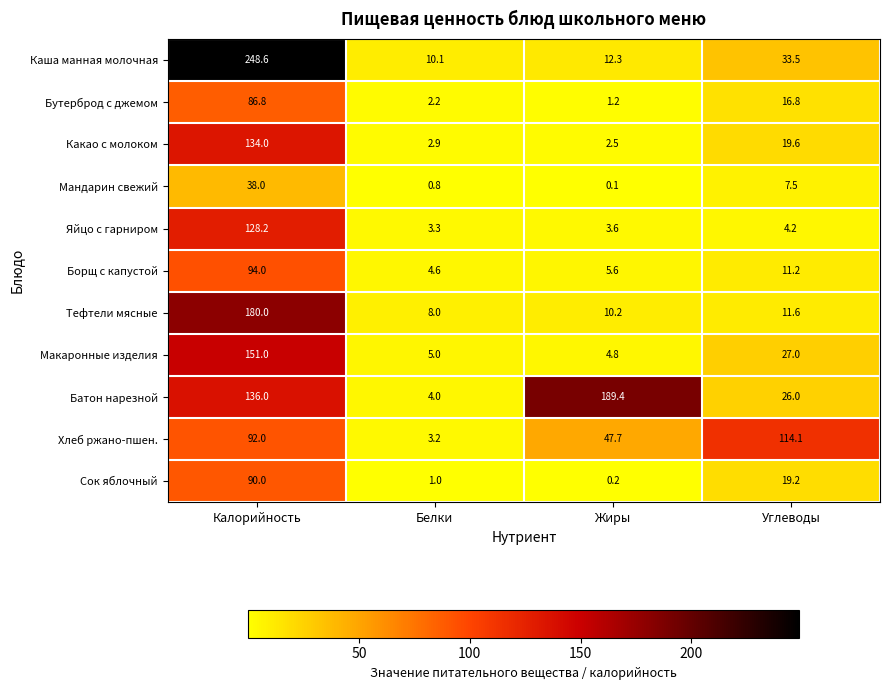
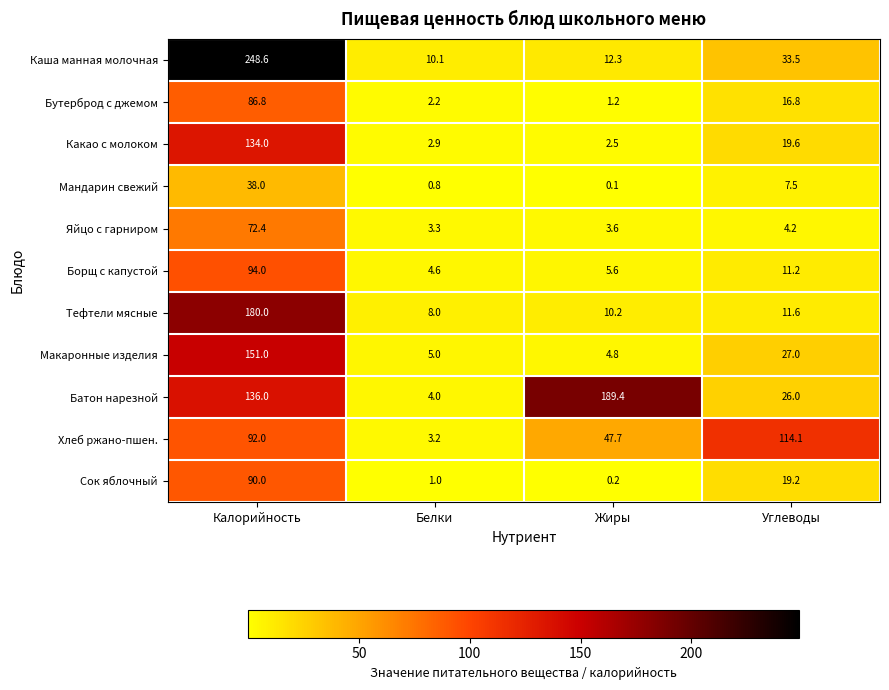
  {
    "Каша манная молочная": {
      "Калорийность": 248.6,
      "Белки": 10.1,
      "Жиры": 12.3,
      "Углеводы": 33.5
    },
    "Бутерброд с джемом": {
      "Калорийность": 86.8,
      "Белки": 2.2,
      "Жиры": 1.2,
      "Углеводы": 16.8
    },
    "Какао с молоком": {
      "Калорийность": 134.0,
      "Белки": 2.9,
      "Жиры": 2.5,
      "Углеводы": 19.6
    },
    "Мандарин свежий": {
      "Калорийность": 38.0,
      "Белки": 0.8,
      "Жиры": 0.1,
      "Углеводы": 7.5
    },
    "Яйцо с гарниром": {
-     "Калорийность": 128.2,
+     "Калорийность": 72.4,
      "Белки": 3.3,
      "Жиры": 3.6,
      "Углеводы": 4.2
    },
    "Борщ с капустой": {
      "Калорийность": 94.0,
      "Белки": 4.6,
      "Жиры": 5.6,
      "Углеводы": 11.2
    },
    "Тефтели мясные": {
      "Калорийность": 180.0,
      "Белки": 8.0,
      "Жиры": 10.2,
      "Углеводы": 11.6
    },
    "Макаронные изделия": {
      "Калорийность": 151.0,
      "Белки": 5.0,
      "Жиры": 4.8,
      "Углеводы": 27.0
    },
    "Батон нарезной": {
      "Калорийность": 136.0,
      "Белки": 4.0,
      "Жиры": 189.4,
      "Углеводы": 26.0
    },
    "Хлеб ржано-пшен.": {
      "Калорийность": 92.0,
      "Белки": 3.2,
      "Жиры": 47.7,
      "Углеводы": 114.1
    },
    "Сок яблочный": {
      "Калорийность": 90.0,
      "Белки": 1.0,
      "Жиры": 0.2,
      "Углеводы": 19.2
    }
  }
